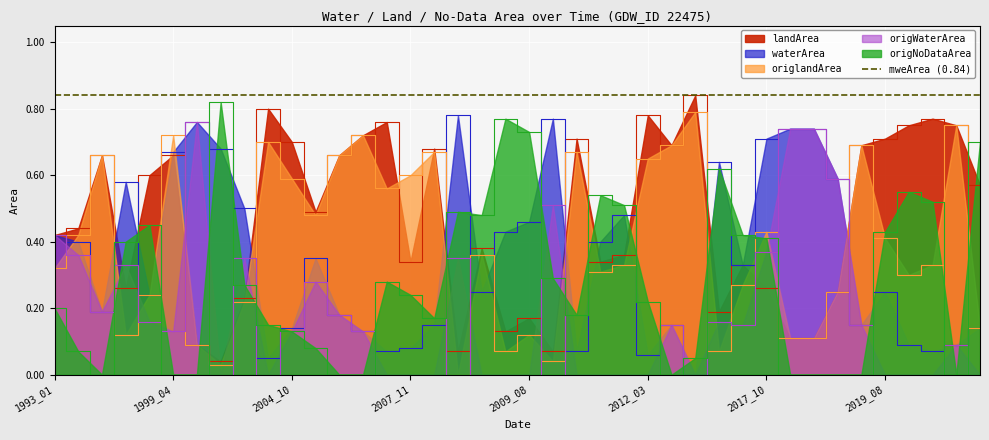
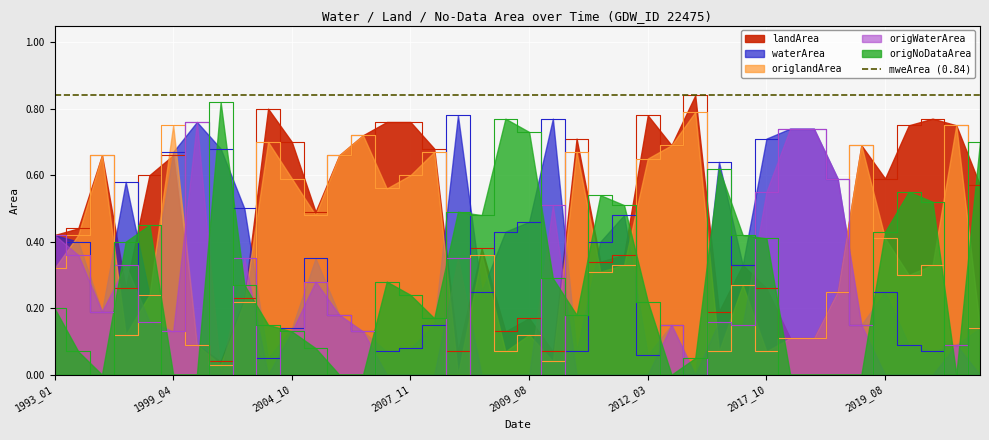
  {
    "landArea": {
      "1999_04": 0.66,
      "2004_10": 0.70,
-     "2007_11": 0.34,
+     "2007_11": 0.76,
      "2009_08": 0.17,
      "2012_03": 0.78,
      "2017_10": 0.26,
-     "2019_08": 0.71
+     "2019_08": 0.59
    },
    "waterArea": {
      "1999_04": 0.67,
      "2004_10": 0.14,
      "2007_11": 0.08,
      "2009_08": 0.46,
      "2012_03": 0.06,
      "2017_10": 0.71,
      "2019_08": 0.25
    },
    "origlandArea": {
      "1993_01": 0.32,
-     "1999_04": 0.72,
+     "1999_04": 0.75,
      "2004_10": 0.59,
      "2007_11": 0.60,
      "2009_08": 0.12,
      "2012_03": 0.65,
-     "2017_10": 0.43,
+     "2017_10": 0.07,
      "2019_08": 0.41
    },
    "origWaterArea": {
      "1999_04": 0.13,
      "2007_11": 0.00,
      "2009_08": 0.00,
      "2012_03": 0.00,
-     "2017_10": 0.37,
+     "2017_10": 0.55,
      "2019_08": 0.00
    },
    "origNoDataArea": {
      "1993_01": 0.20,
      "1999_04": 0.00,
      "2007_11": 0.24,
      "2009_08": 0.73,
      "2012_03": 0.22,
      "2017_10": 0.41,
      "2019_08": 0.43
    }
  }
